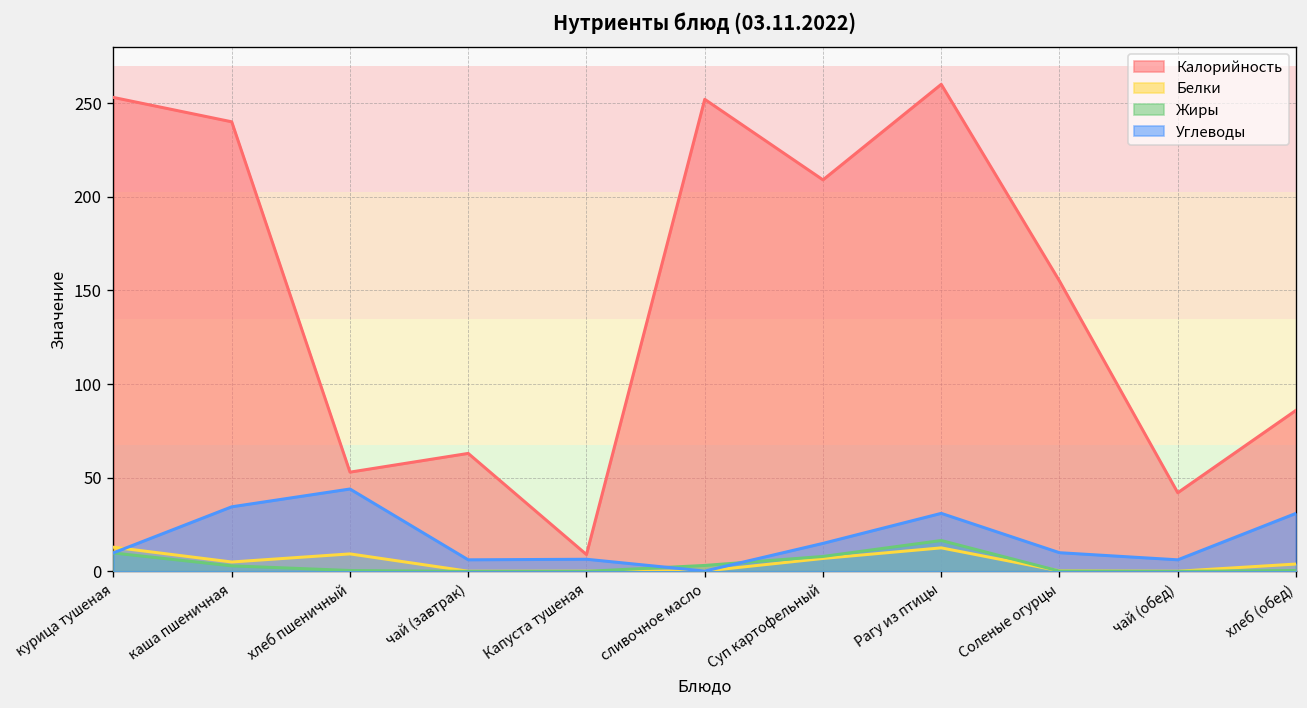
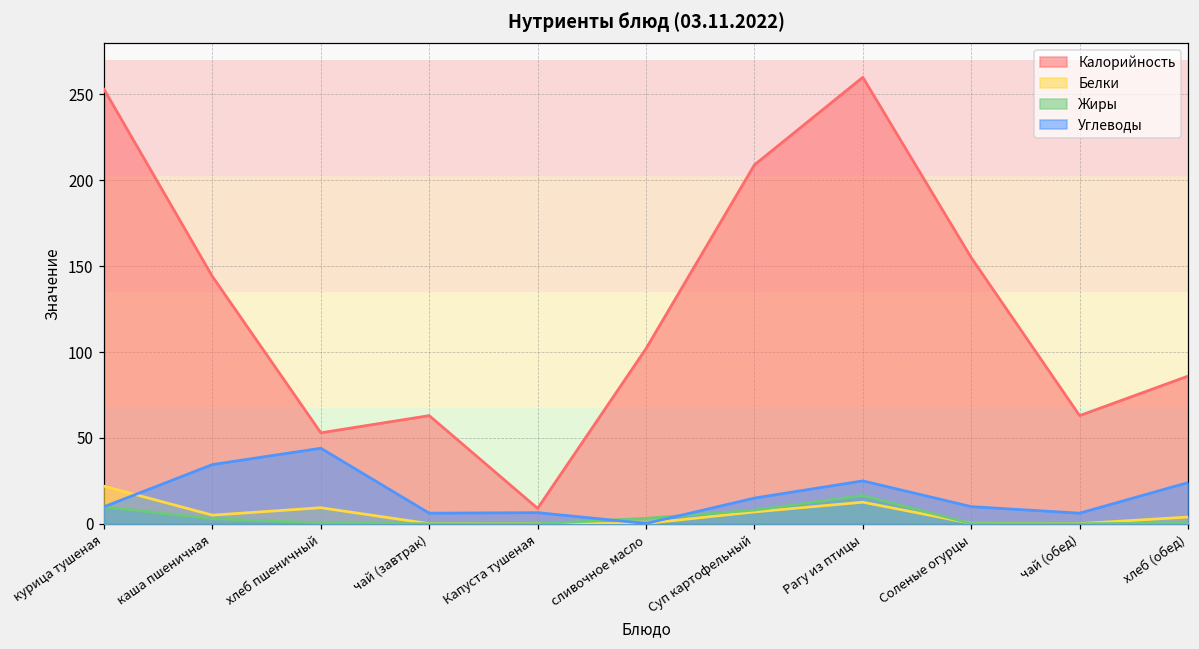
  {
    "Калорийность": {
      "курица тушеная": 253,
-     "каша пшеничная": 240,
+     "каша пшеничная": 144,
      "хлеб пшеничный": 53,
      "чай (завтрак)": 63,
      "Капуста тушеная": 9,
-     "сливочное масло": 252,
+     "сливочное масло": 102,
      "Суп картофельный": 209,
      "Рагу из птицы": 260,
      "Соленые огурцы": 155,
-     "чай (обед)": 42,
+     "чай (обед)": 63,
      "хлеб (обед)": 86
    },
    "Белки": {
-     "курица тушеная": 13,
+     "курица тушеная": 22,
      "каша пшеничная": 5,
      "хлеб пшеничный": 9,
      "Рагу из птицы": 13,
      "хлеб (обед)": 4
    },
    "Жиры": {
      "каша пшеничная": 3,
      "хлеб пшеничный": 1,
      "сливочное масло": 3,
      "Рагу из птицы": 17,
      "хлеб (обед)": 1
    },
    "Углеводы": {
      "каша пшеничная": 35,
      "хлеб пшеничный": 44,
      "чай (завтрак)": 6,
      "Капуста тушеная": 7,
      "Суп картофельный": 15,
-     "Рагу из птицы": 31,
+     "Рагу из птицы": 25,
      "Соленые огурцы": 10,
      "чай (обед)": 6,
-     "хлеб (обед)": 31
+     "хлеб (обед)": 24
    }
  }
